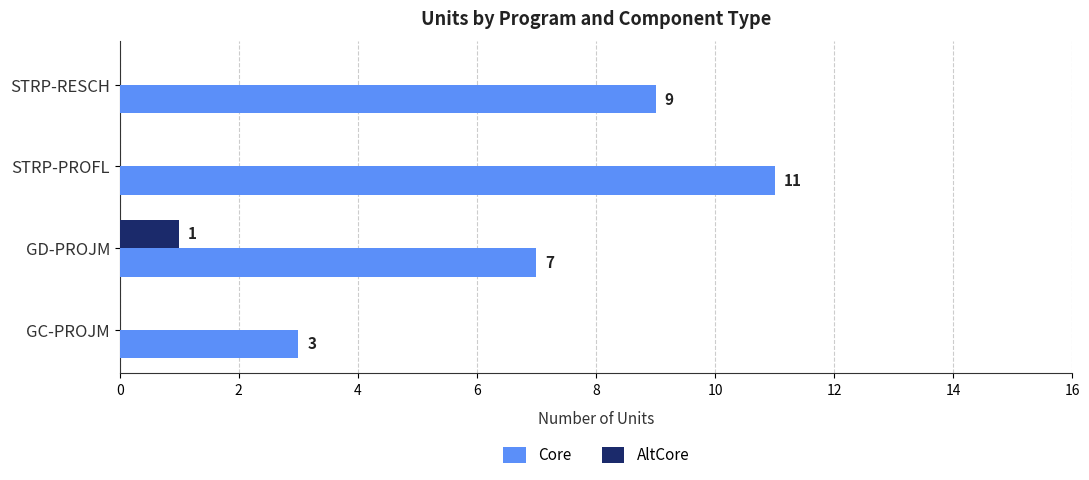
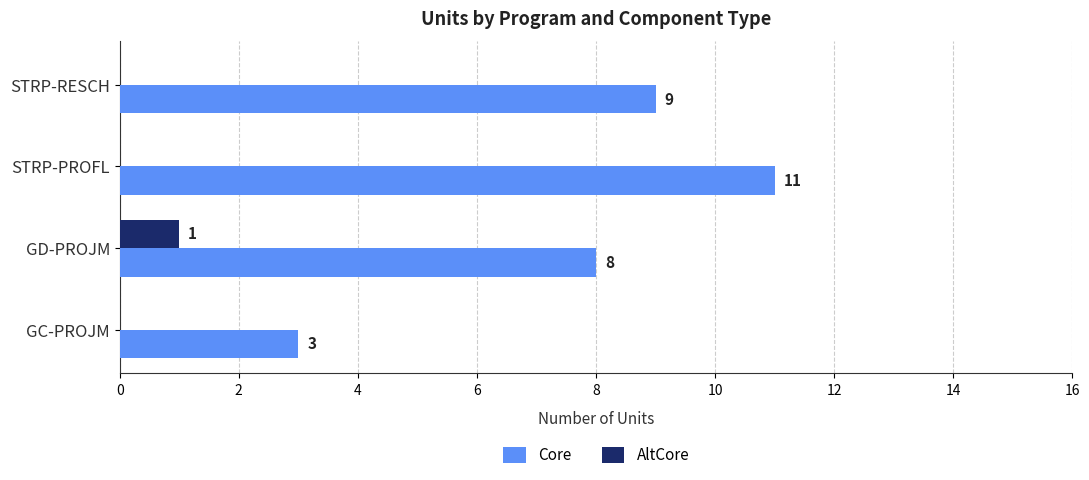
  {
    "Core": {
      "STRP-RESCH": 9,
      "STRP-PROFL": 11,
-     "GD-PROJM": 7,
+     "GD-PROJM": 8,
      "GC-PROJM": 3
    },
    "AltCore": {
      "GD-PROJM": 1
    }
  }
